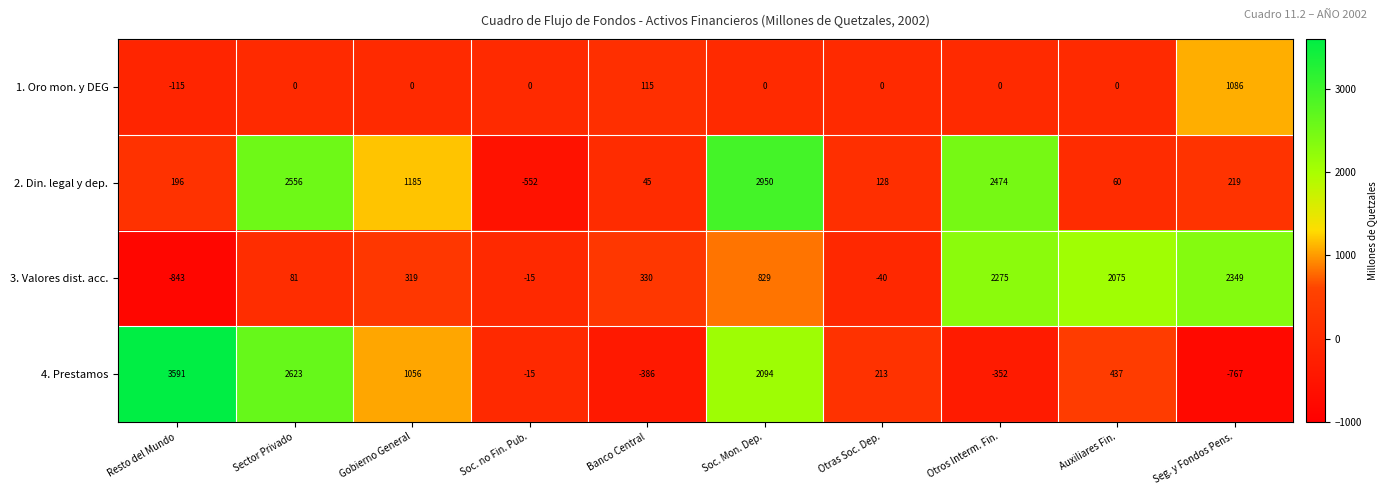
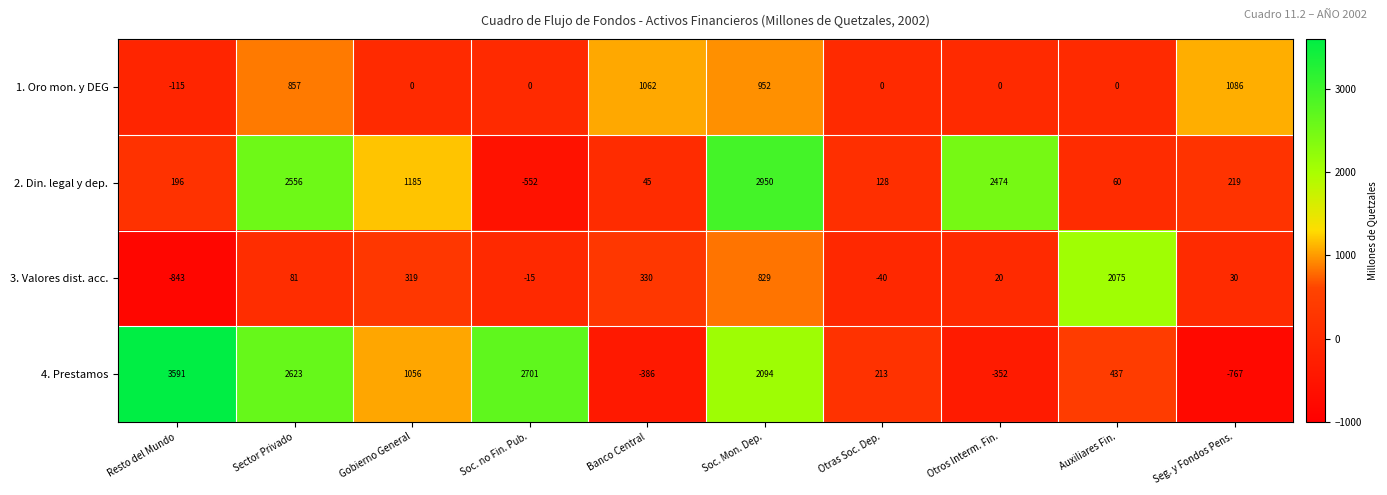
  {
    "1. Oro mon. y DEG": {
      "Resto del Mundo": -115,
-     "Sector Privado": 0,
+     "Sector Privado": 857,
      "Gobierno General": 0,
      "Soc. no Fin. Pub.": 0,
-     "Banco Central": 115,
-     "Soc. Mon. Dep.": 0,
+     "Banco Central": 1062,
+     "Soc. Mon. Dep.": 952,
      "Otras Soc. Dep.": 0,
      "Otros Interm. Fin.": 0,
      "Auxiliares Fin.": 0,
      "Seg. y Fondos Pens.": 1086
    },
    "2. Din. legal y dep.": {
      "Resto del Mundo": 196,
      "Sector Privado": 2556,
      "Gobierno General": 1185,
      "Soc. no Fin. Pub.": -552,
      "Banco Central": 45,
      "Soc. Mon. Dep.": 2950,
      "Otras Soc. Dep.": 128,
      "Otros Interm. Fin.": 2474,
      "Auxiliares Fin.": 60,
      "Seg. y Fondos Pens.": 219
    },
    "3. Valores dist. acc.": {
      "Resto del Mundo": -843,
      "Sector Privado": 81,
      "Gobierno General": 319,
      "Soc. no Fin. Pub.": -15,
      "Banco Central": 330,
      "Soc. Mon. Dep.": 829,
      "Otras Soc. Dep.": -40,
-     "Otros Interm. Fin.": 2275,
+     "Otros Interm. Fin.": 20,
      "Auxiliares Fin.": 2075,
-     "Seg. y Fondos Pens.": 2349
+     "Seg. y Fondos Pens.": 30
    },
    "4. Prestamos": {
      "Resto del Mundo": 3591,
      "Sector Privado": 2623,
      "Gobierno General": 1056,
-     "Soc. no Fin. Pub.": -15,
+     "Soc. no Fin. Pub.": 2701,
      "Banco Central": -386,
      "Soc. Mon. Dep.": 2094,
      "Otras Soc. Dep.": 213,
      "Otros Interm. Fin.": -352,
      "Auxiliares Fin.": 437,
      "Seg. y Fondos Pens.": -767
    }
  }
